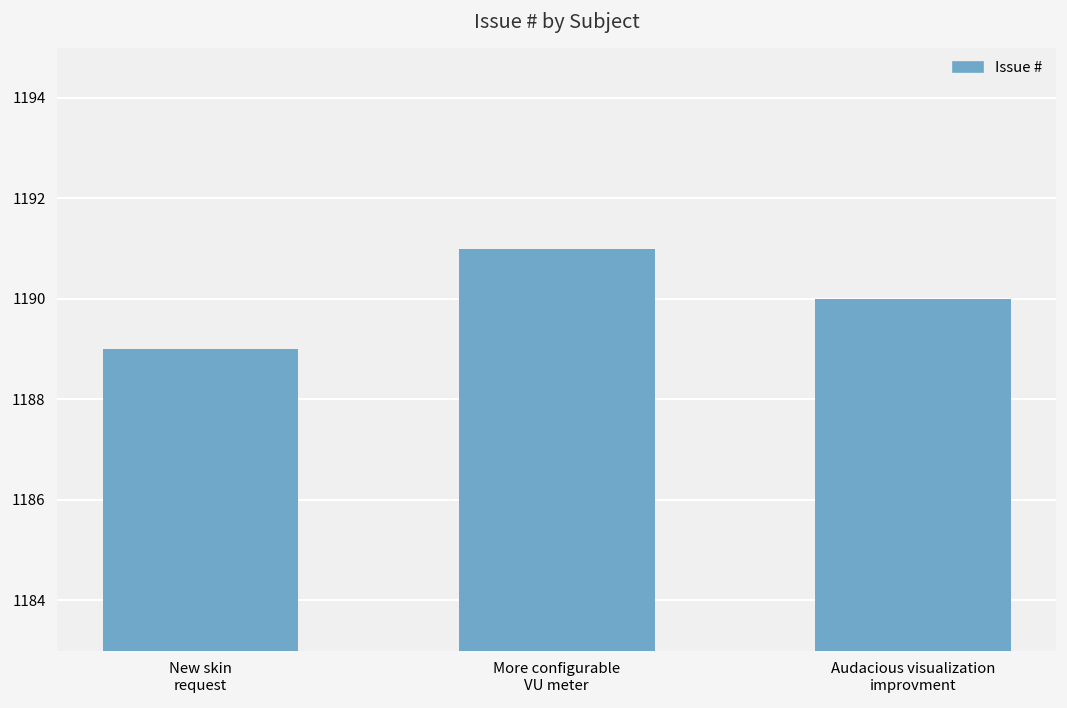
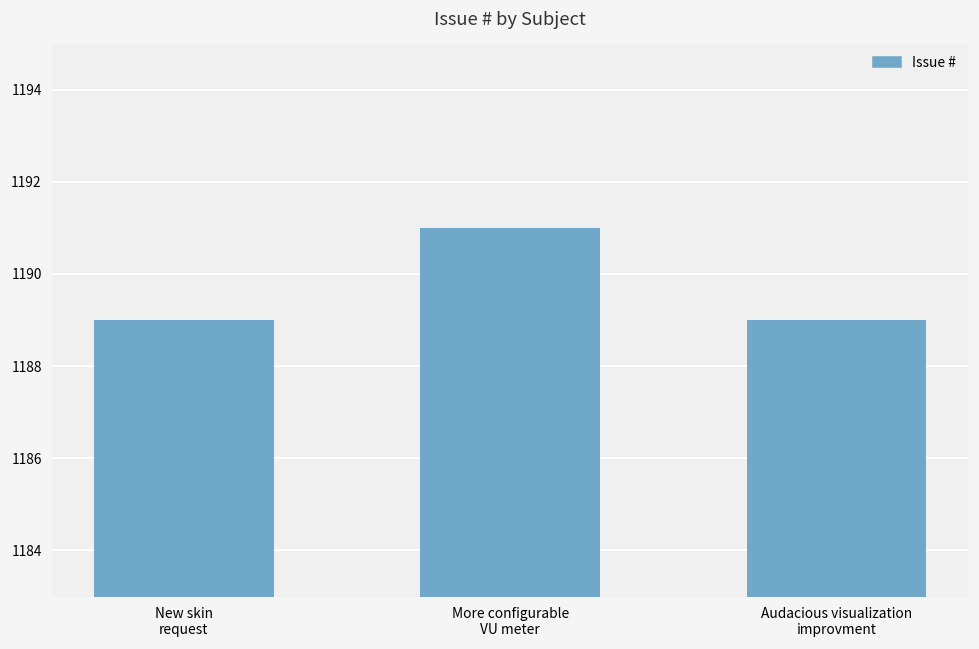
  {
    "New skin request": 1189,
    "More configurable VU meter": 1191,
-   "Audacious visualization improvment": 1190
+   "Audacious visualization improvment": 1189
  }
